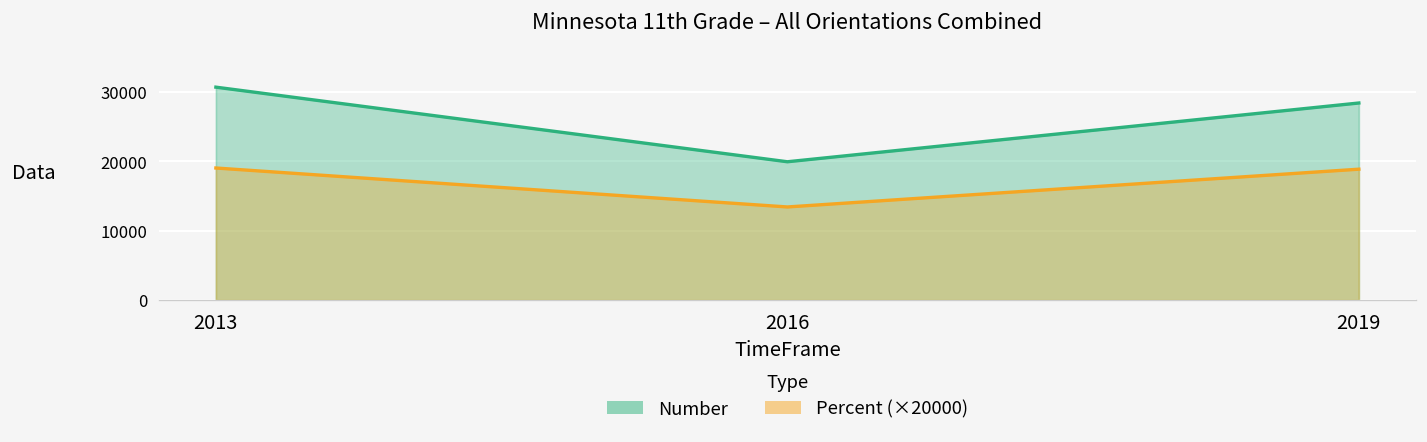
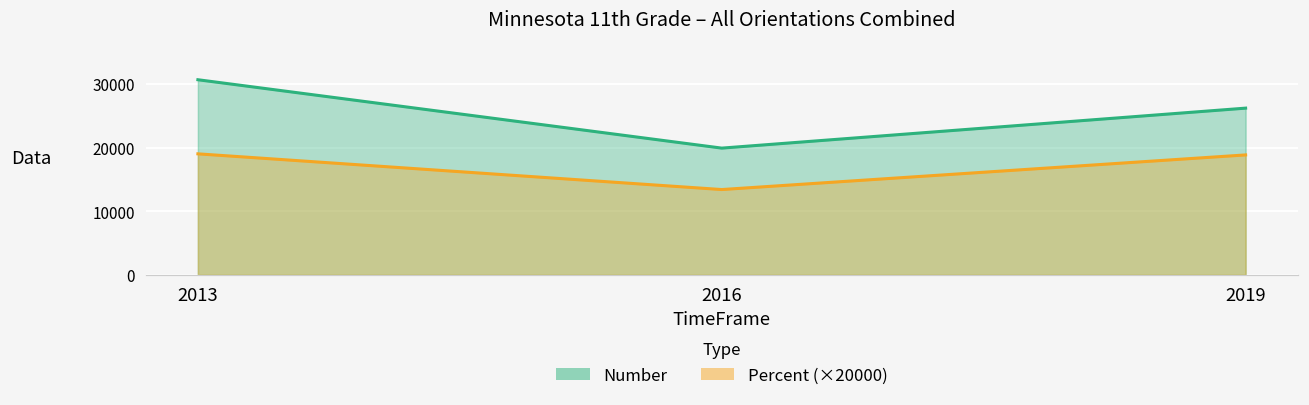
  {
    "Number": {
      "2013": 31000,
      "2016": 20000,
-     "2019": 28000
+     "2019": 26000
    },
    "Percent (×20000)": {
      "2013": 19000,
      "2016": 13000,
      "2019": 19000
    }
  }
